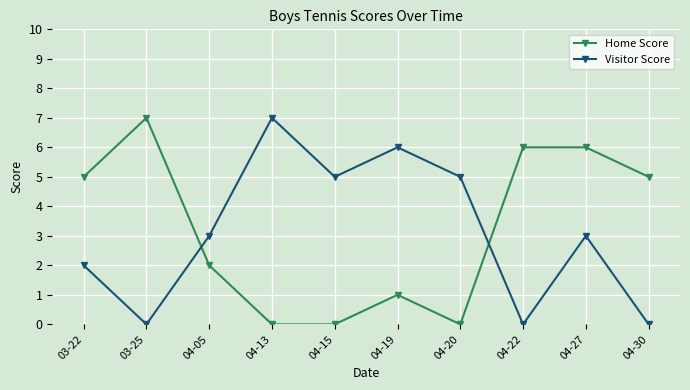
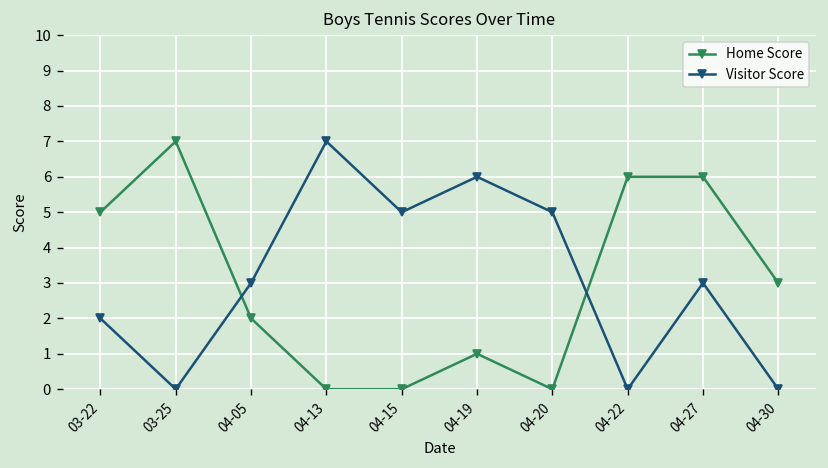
  {
    "Home Score": {
      "03-22": 5,
      "03-25": 7,
      "04-05": 2,
      "04-13": 0,
      "04-15": 0,
      "04-19": 1,
      "04-20": 0,
      "04-22": 6,
      "04-27": 6,
-     "04-30": 5
+     "04-30": 3
    },
    "Visitor Score": {
      "03-22": 2,
      "03-25": 0,
      "04-05": 3,
      "04-13": 7,
      "04-15": 5,
      "04-19": 6,
      "04-20": 5,
      "04-22": 0,
      "04-27": 3,
      "04-30": 0
    }
  }
